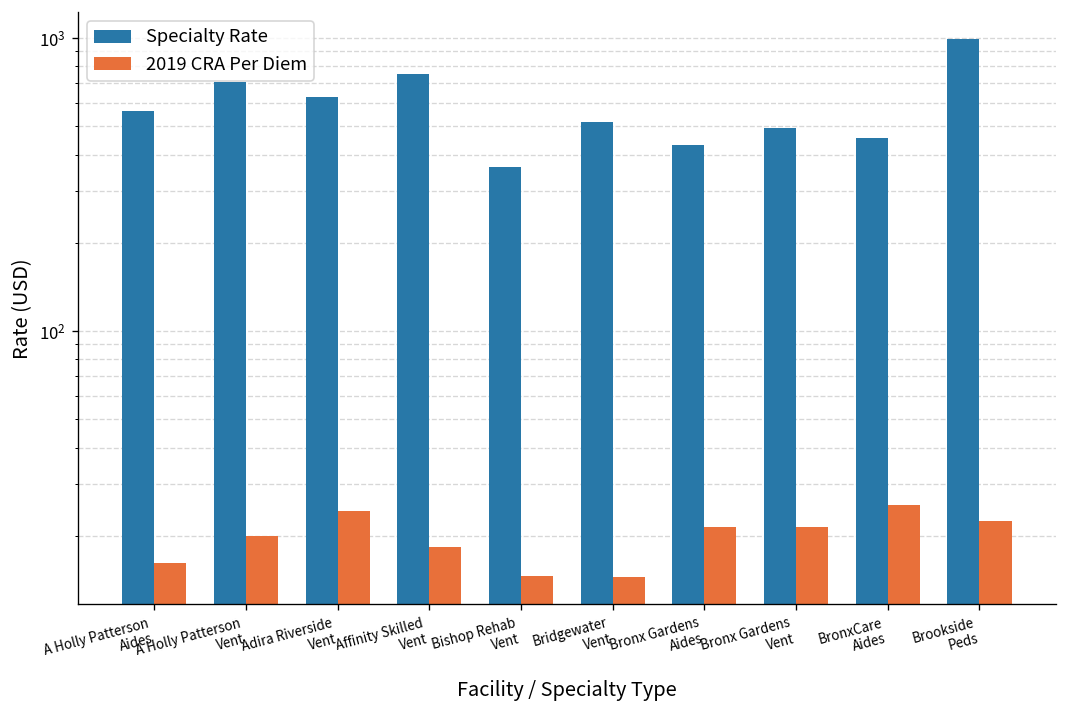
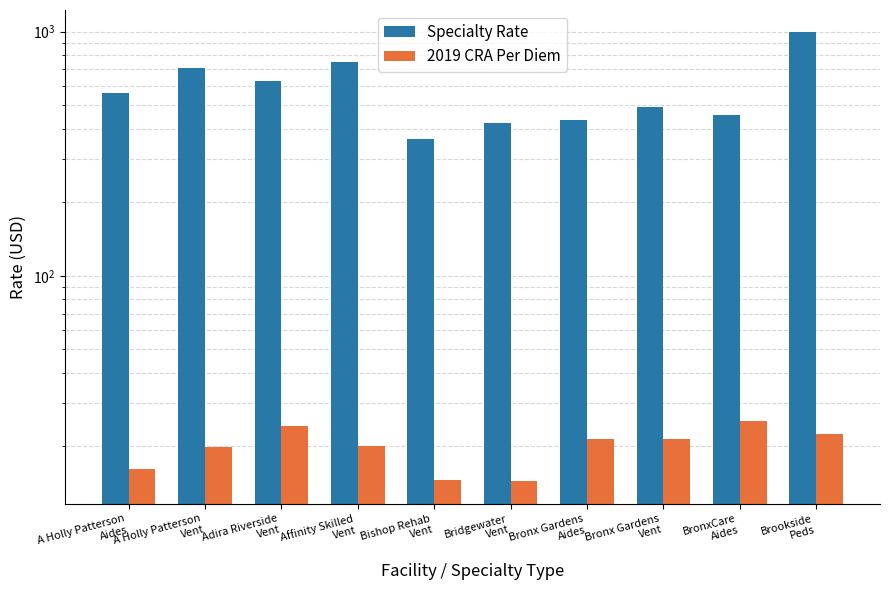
  {
    "Specialty Rate": {
      "A Holly Patterson Aides": 560,
      "A Holly Patterson Vent": 710,
      "Adira Riverside Vent": 630,
      "Affinity Skilled Vent": 750,
      "Bishop Rehab Vent": 360,
-     "Bridgewater Vent": 520,
+     "Bridgewater Vent": 420,
      "Bronx Gardens Aides": 430,
      "Bronx Gardens Vent": 490,
      "BronxCare Aides": 460,
      "Brookside Peds": 990
    },
    "2019 CRA Per Diem": {
      "A Holly Patterson Aides": 16,
      "A Holly Patterson Vent": 20,
      "Adira Riverside Vent": 24,
-     "Affinity Skilled Vent": 18,
+     "Affinity Skilled Vent": 20,
      "Bishop Rehab Vent": 15,
      "Bridgewater Vent": 14,
      "Bronx Gardens Aides": 21,
      "Bronx Gardens Vent": 21,
      "BronxCare Aides": 25,
      "Brookside Peds": 22
    }
  }
